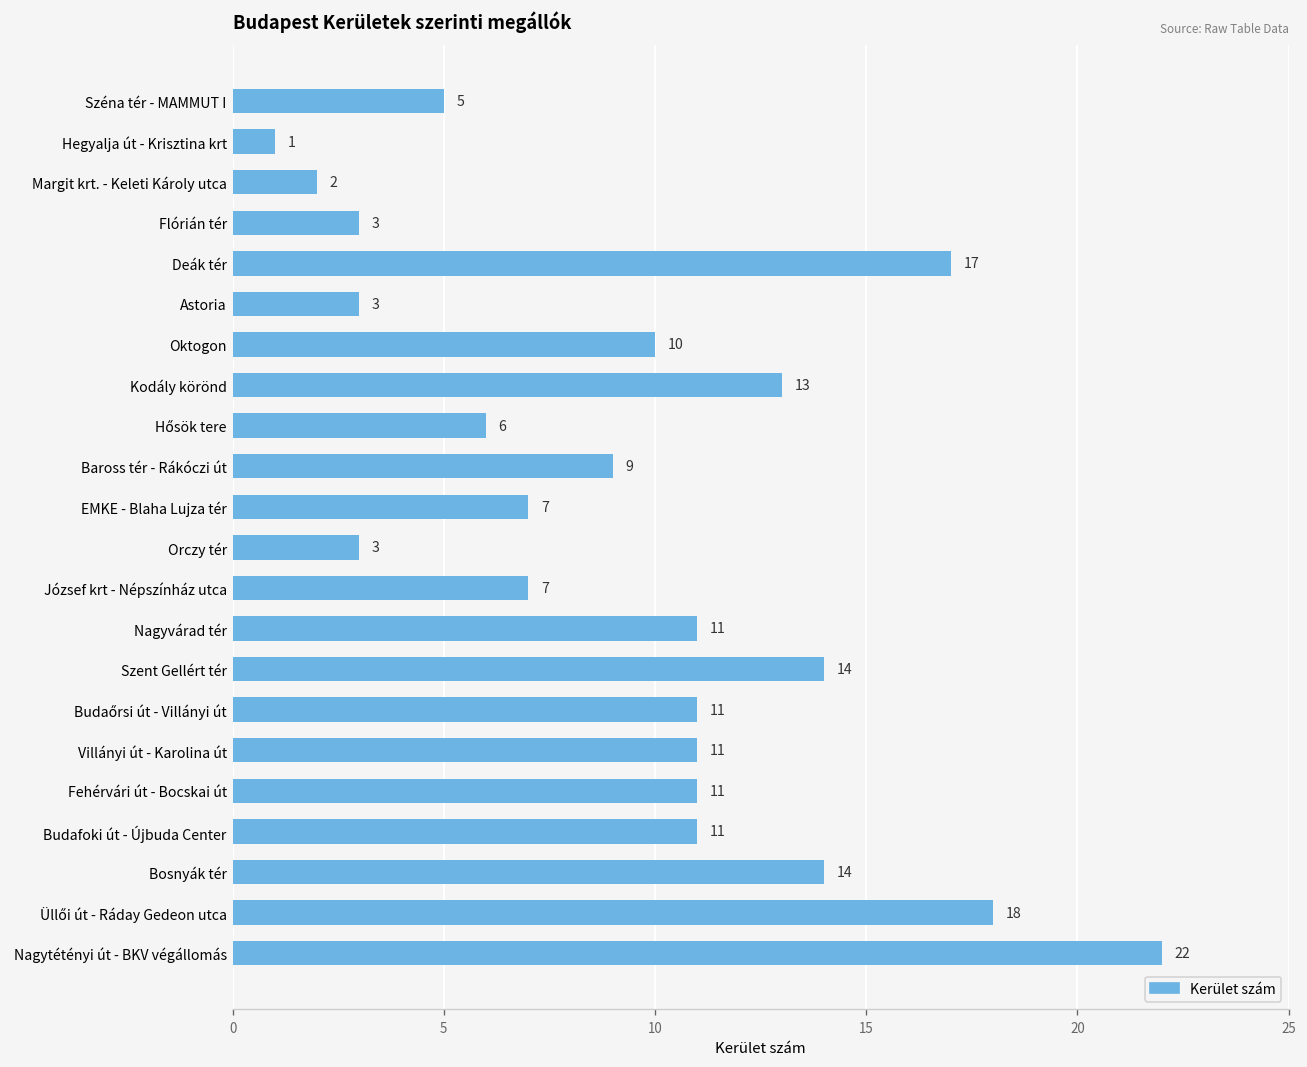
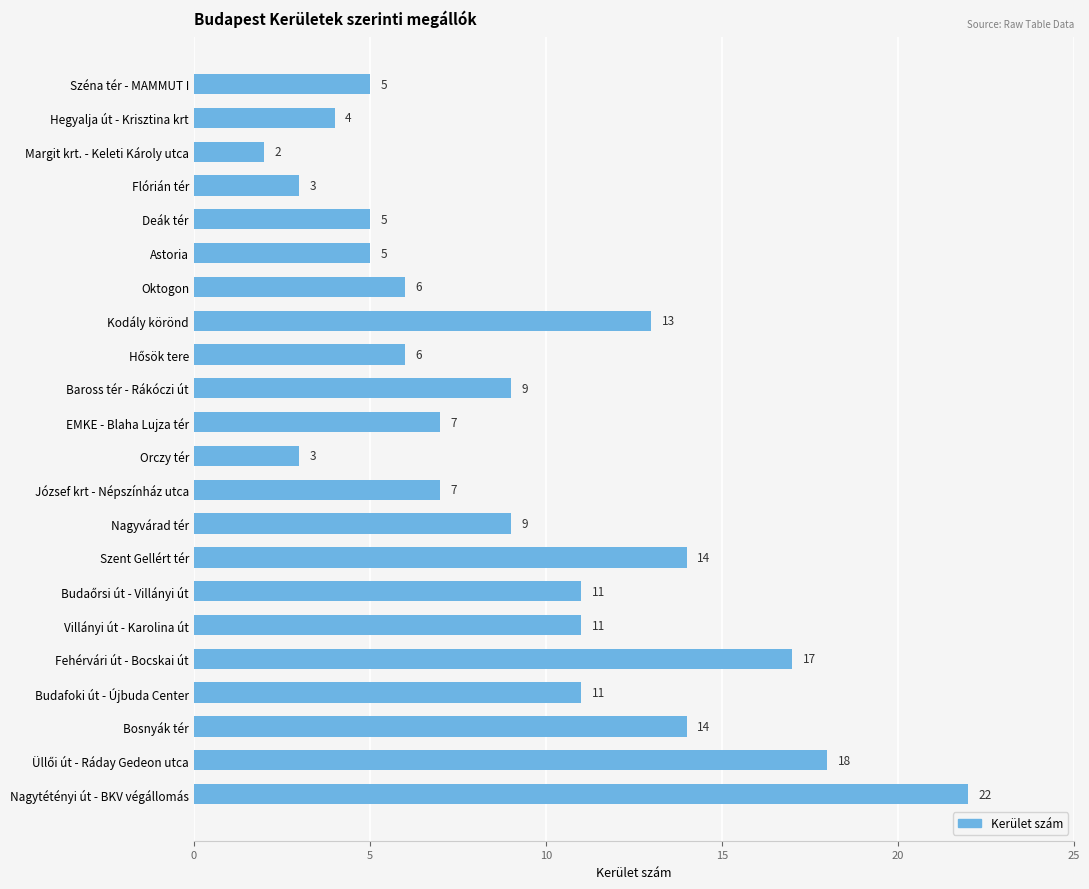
  {
    "Széna tér - MAMMUT I": 5,
-   "Hegyalja út - Krisztina krt": 1,
+   "Hegyalja út - Krisztina krt": 4,
    "Margit krt. - Keleti Károly utca": 2,
    "Flórián tér": 3,
-   "Deák tér": 17,
-   "Astoria": 3,
-   "Oktogon": 10,
+   "Deák tér": 5,
+   "Astoria": 5,
+   "Oktogon": 6,
    "Kodály körönd": 13,
    "Hősök tere": 6,
    "Baross tér - Rákóczi út": 9,
    "EMKE - Blaha Lujza tér": 7,
    "Orczy tér": 3,
    "József krt - Népszínház utca": 7,
-   "Nagyvárad tér": 11,
+   "Nagyvárad tér": 9,
    "Szent Gellért tér": 14,
    "Budaőrsi út - Villányi út": 11,
    "Villányi út - Karolina út": 11,
-   "Fehérvári út - Bocskai út": 11,
+   "Fehérvári út - Bocskai út": 17,
    "Budafoki út - Újbuda Center": 11,
    "Bosnyák tér": 14,
    "Üllői út - Ráday Gedeon utca": 18,
    "Nagytétényi út - BKV végállomás": 22
  }
